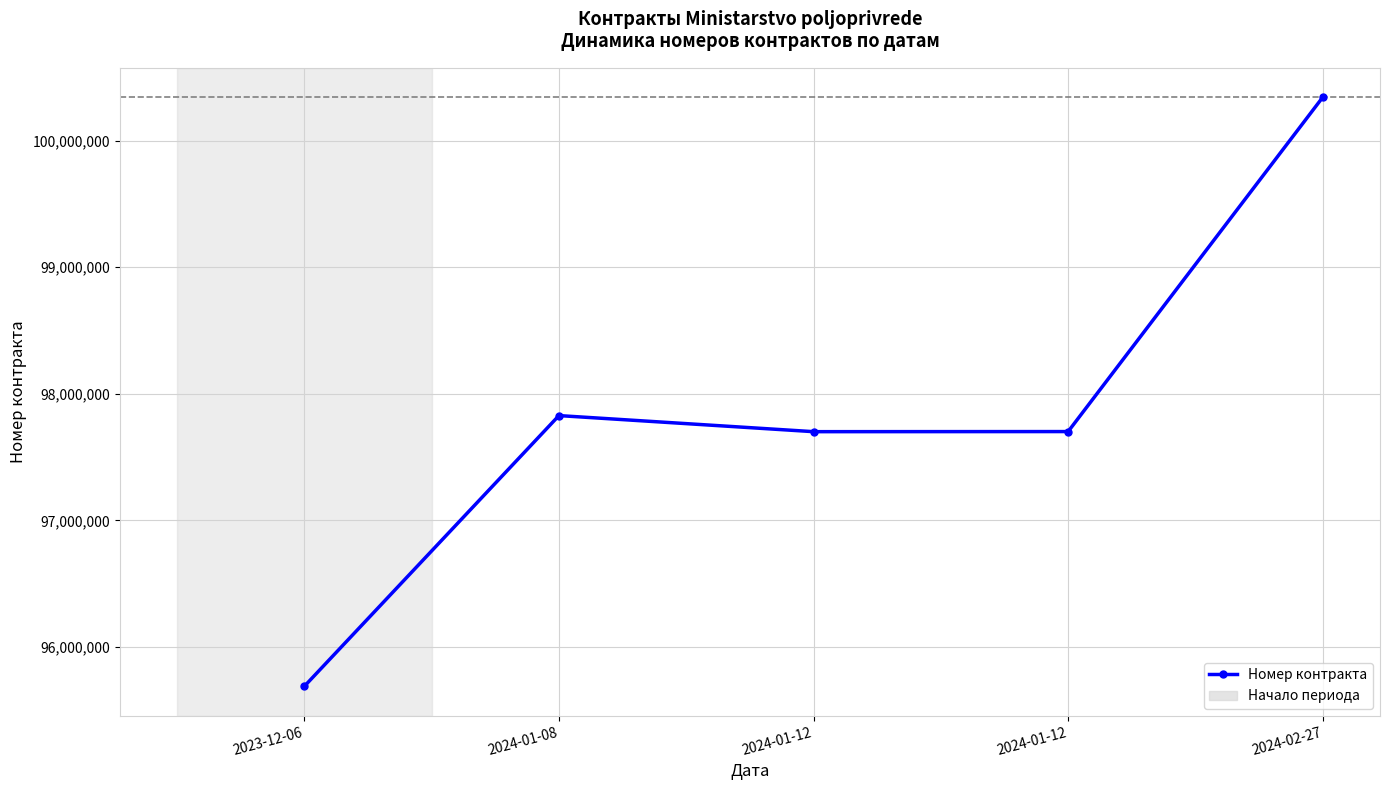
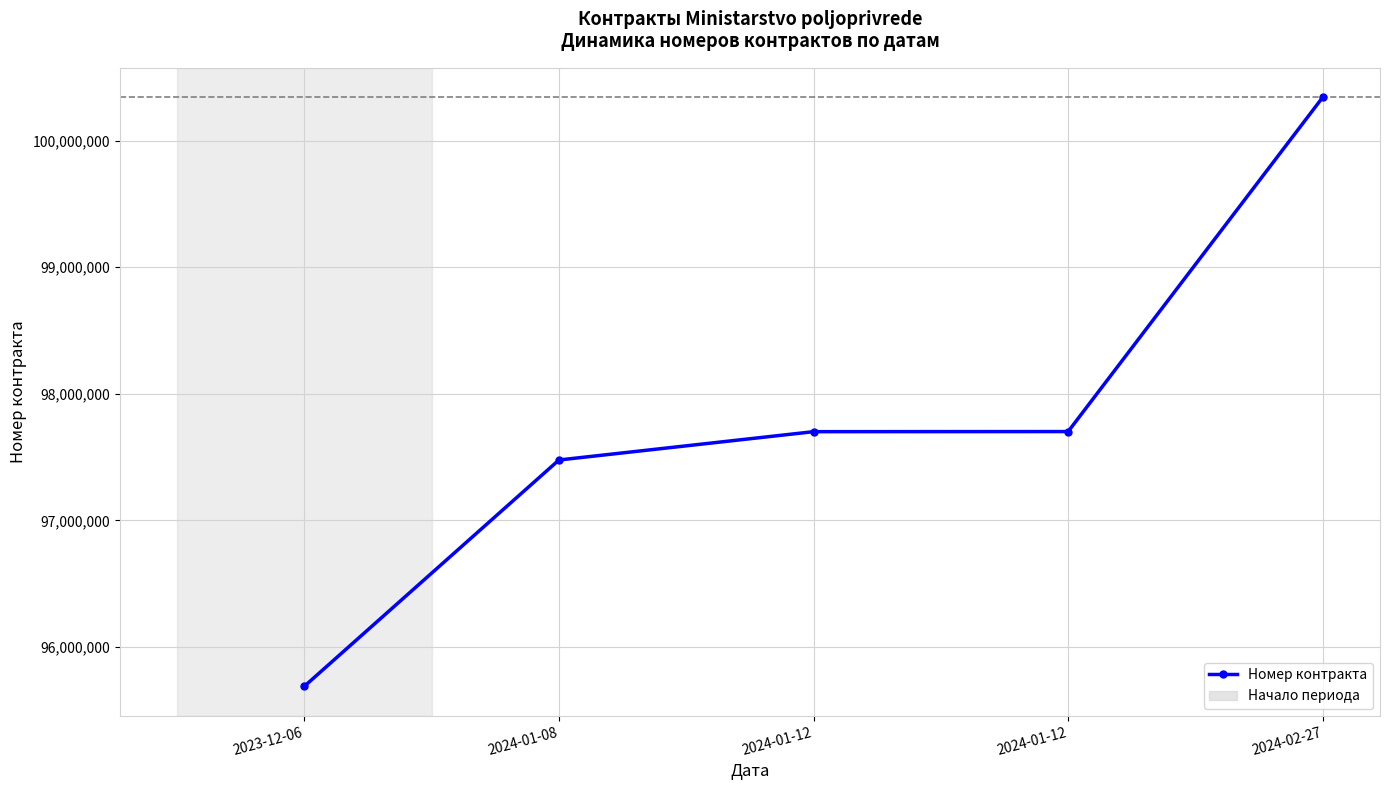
  {
    "2023-12-06": "95,690,000",
-   "2024-01-08": "97,830,000",
+   "2024-01-08": "97,480,000",
    "2024-02-27": "100,340,000"
  }
